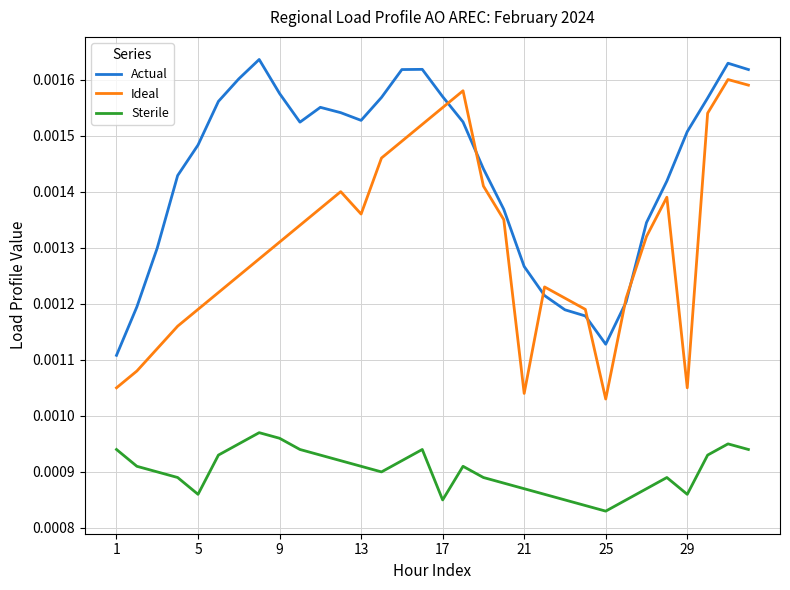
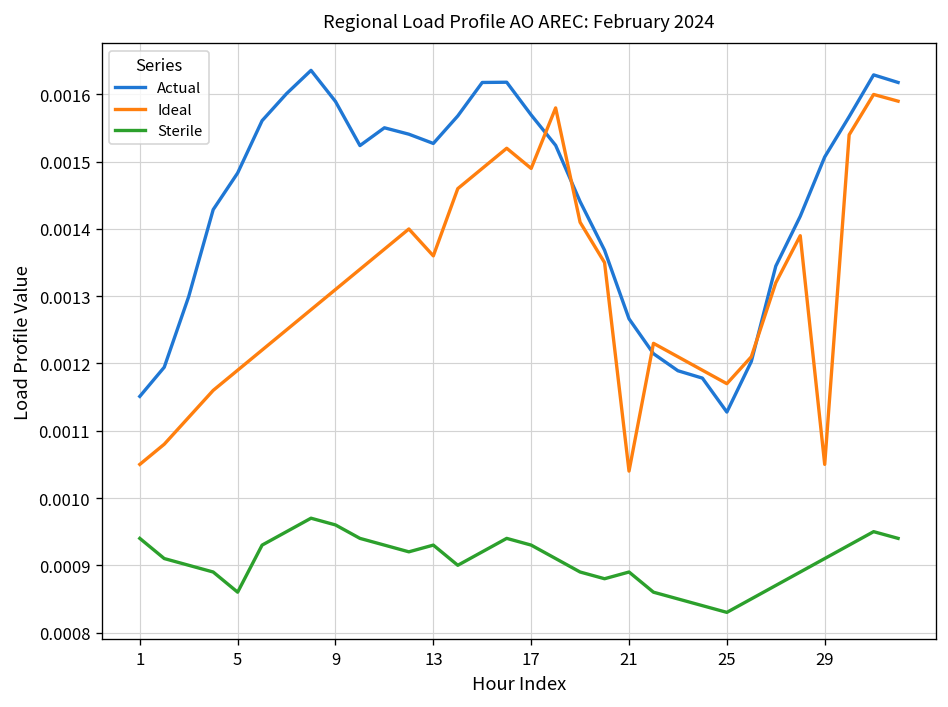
  {
    "Actual": {
-     "1": 0.00111,
+     "1": 0.00115,
      "5": 0.00148,
-     "9": 0.00158,
+     "9": 0.00159,
      "13": 0.00153,
      "17": 0.00157,
      "21": 0.00127,
      "25": 0.00113,
      "29": 0.00151
    },
    "Ideal": {
      "1": 0.00105,
      "5": 0.00119,
      "9": 0.00131,
      "13": 0.00136,
-     "17": 0.00155,
+     "17": 0.00149,
      "21": 0.00104,
-     "25": 0.00103,
+     "25": 0.00117,
      "29": 0.00105
    },
    "Sterile": {
      "1": 0.00094,
      "5": 0.00086,
      "9": 0.00096,
-     "13": 0.00091,
-     "17": 0.00085,
-     "21": 0.00087,
+     "13": 0.00093,
+     "17": 0.00093,
+     "21": 0.00089,
      "25": 0.00083,
-     "29": 0.00086
+     "29": 0.00091
    }
  }
